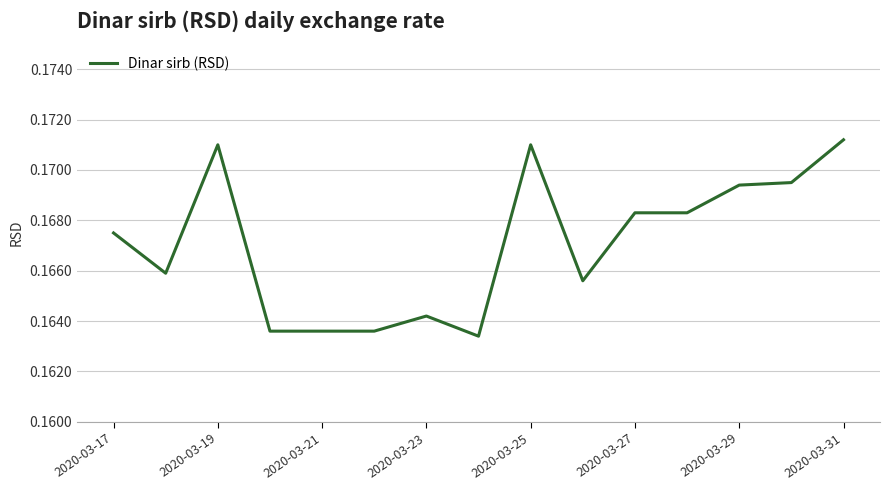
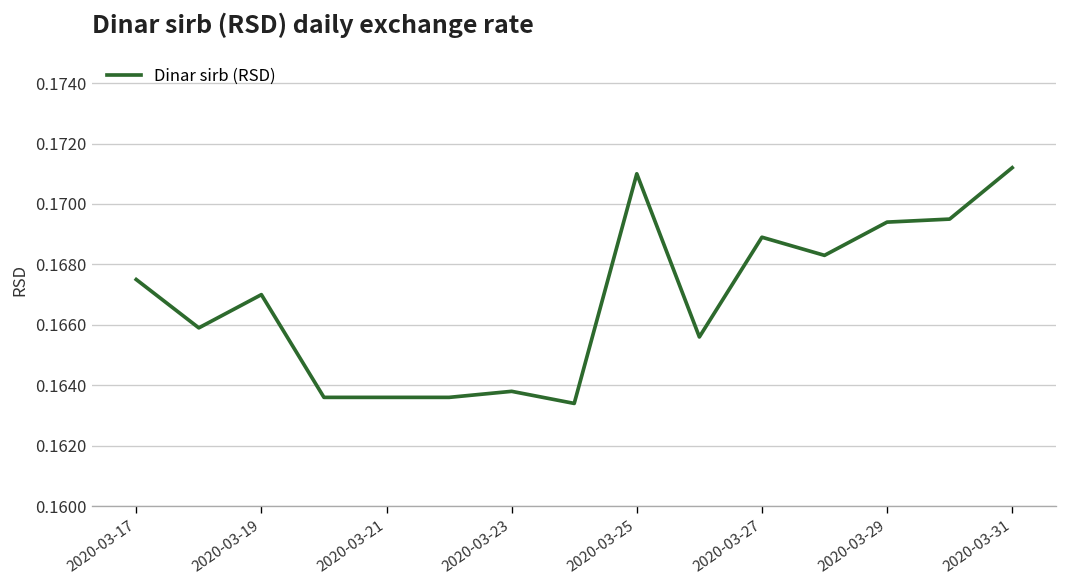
  {
    "2020-03-17": 0.1675,
-   "2020-03-19": 0.171,
+   "2020-03-19": 0.167,
    "2020-03-21": 0.1636,
-   "2020-03-23": 0.1642,
+   "2020-03-23": 0.1638,
    "2020-03-25": 0.1710,
-   "2020-03-27": 0.1683,
+   "2020-03-27": 0.1689,
    "2020-03-29": 0.1694,
    "2020-03-31": 0.1712
  }
